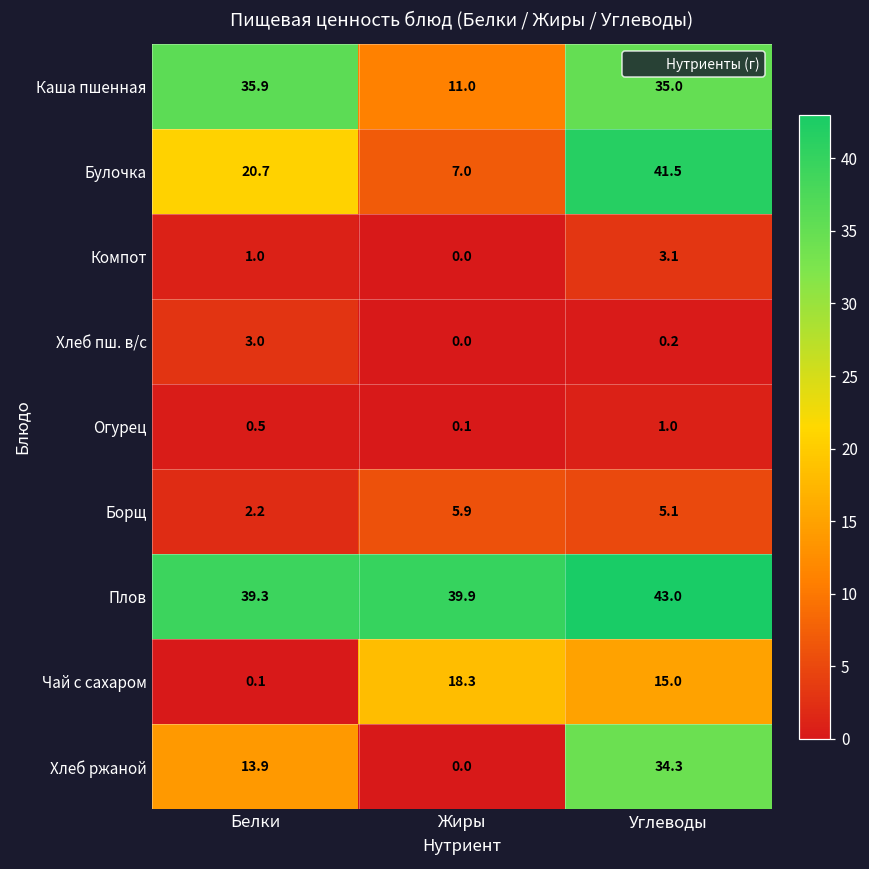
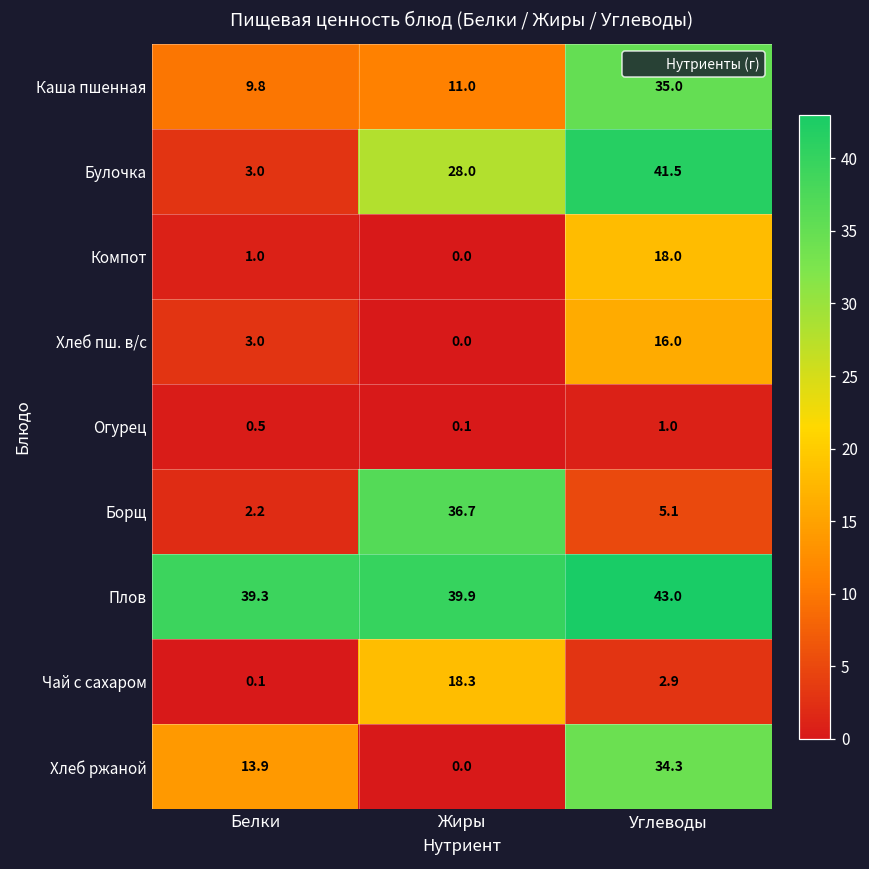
  {
    "Каша пшенная": {
-     "Белки": 35.9,
+     "Белки": 9.8,
      "Жиры": 11.0,
      "Углеводы": 35.0
    },
    "Булочка": {
-     "Белки": 20.7,
-     "Жиры": 7.0,
+     "Белки": 3.0,
+     "Жиры": 28.0,
      "Углеводы": 41.5
    },
    "Компот": {
      "Белки": 1.0,
      "Жиры": 0.0,
-     "Углеводы": 3.1
+     "Углеводы": 18.0
    },
    "Хлеб пш. в/с": {
      "Белки": 3.0,
      "Жиры": 0.0,
-     "Углеводы": 0.2
+     "Углеводы": 16.0
    },
    "Огурец": {
      "Белки": 0.5,
      "Жиры": 0.1,
      "Углеводы": 1.0
    },
    "Борщ": {
      "Белки": 2.2,
-     "Жиры": 5.9,
+     "Жиры": 36.7,
      "Углеводы": 5.1
    },
    "Плов": {
      "Белки": 39.3,
      "Жиры": 39.9,
      "Углеводы": 43.0
    },
    "Чай с сахаром": {
      "Белки": 0.1,
      "Жиры": 18.3,
-     "Углеводы": 15.0
+     "Углеводы": 2.9
    },
    "Хлеб ржаной": {
      "Белки": 13.9,
      "Жиры": 0.0,
      "Углеводы": 34.3
    }
  }
